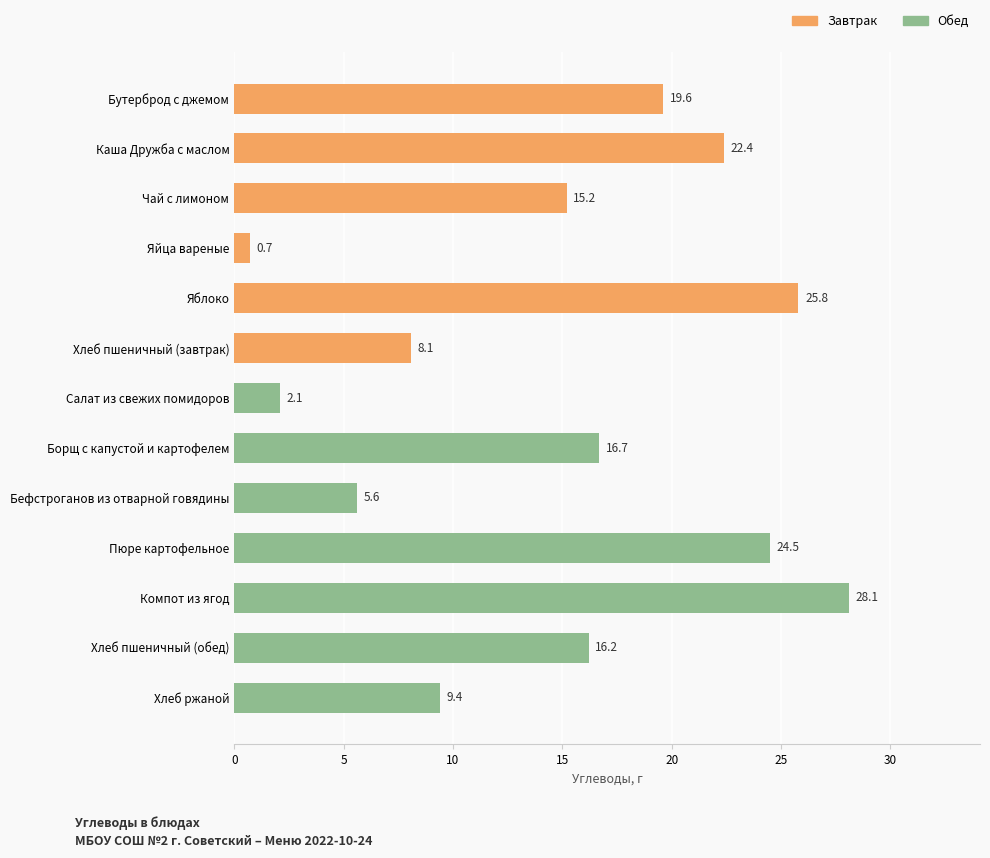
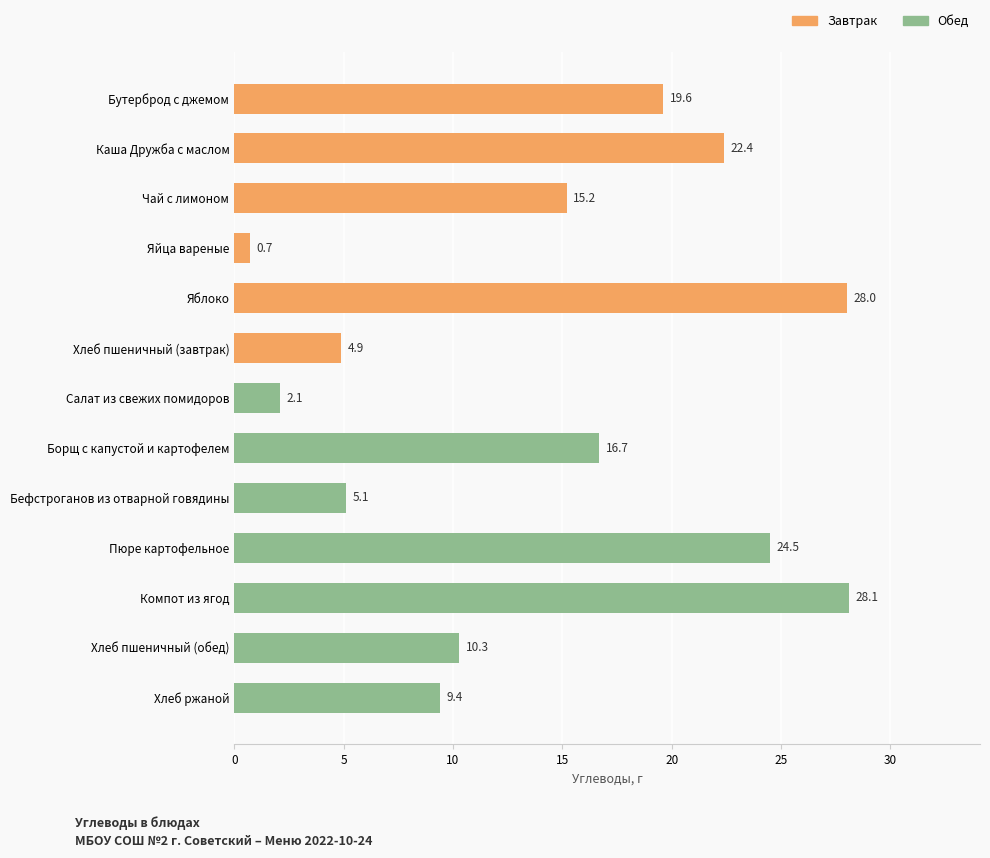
  {
    "Бутерброд с джемом": 19.6,
    "Каша Дружба с маслом": 22.4,
    "Чай с лимоном": 15.2,
    "Яйца вареные": 0.7,
-   "Яблоко": 25.8,
-   "Хлеб пшеничный (завтрак)": 8.1,
+   "Яблоко": 28.0,
+   "Хлеб пшеничный (завтрак)": 4.9,
    "Салат из свежих помидоров": 2.1,
    "Борщ с капустой и картофелем": 16.7,
-   "Бефстроганов из отварной говядины": 5.6,
+   "Бефстроганов из отварной говядины": 5.1,
    "Пюре картофельное": 24.5,
    "Компот из ягод": 28.1,
-   "Хлеб пшеничный (обед)": 16.2,
+   "Хлеб пшеничный (обед)": 10.3,
    "Хлеб ржаной": 9.4
  }
